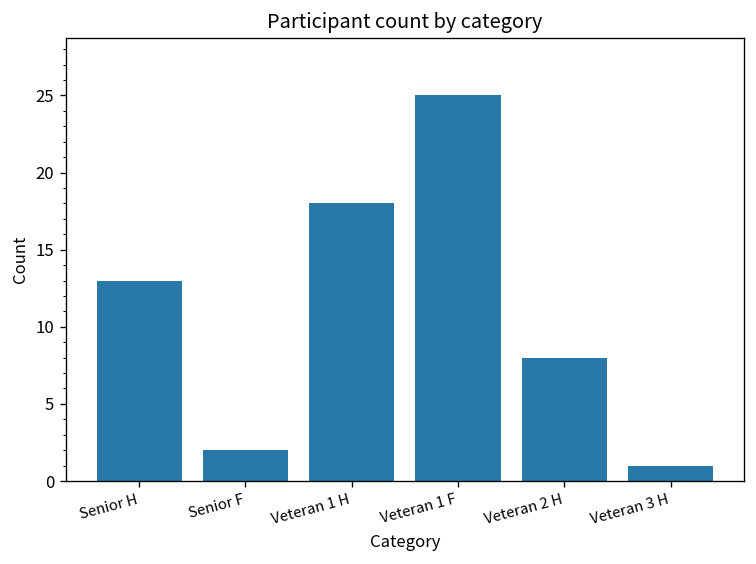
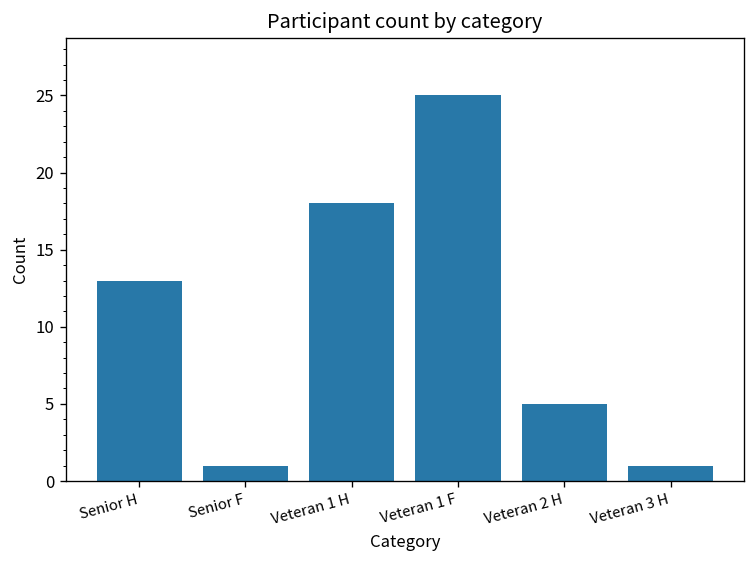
  {
    "Senior H": 13,
-   "Senior F": 2,
+   "Senior F": 1,
    "Veteran 1 H": 18,
    "Veteran 1 F": 25,
-   "Veteran 2 H": 8,
+   "Veteran 2 H": 5,
    "Veteran 3 H": 1
  }
